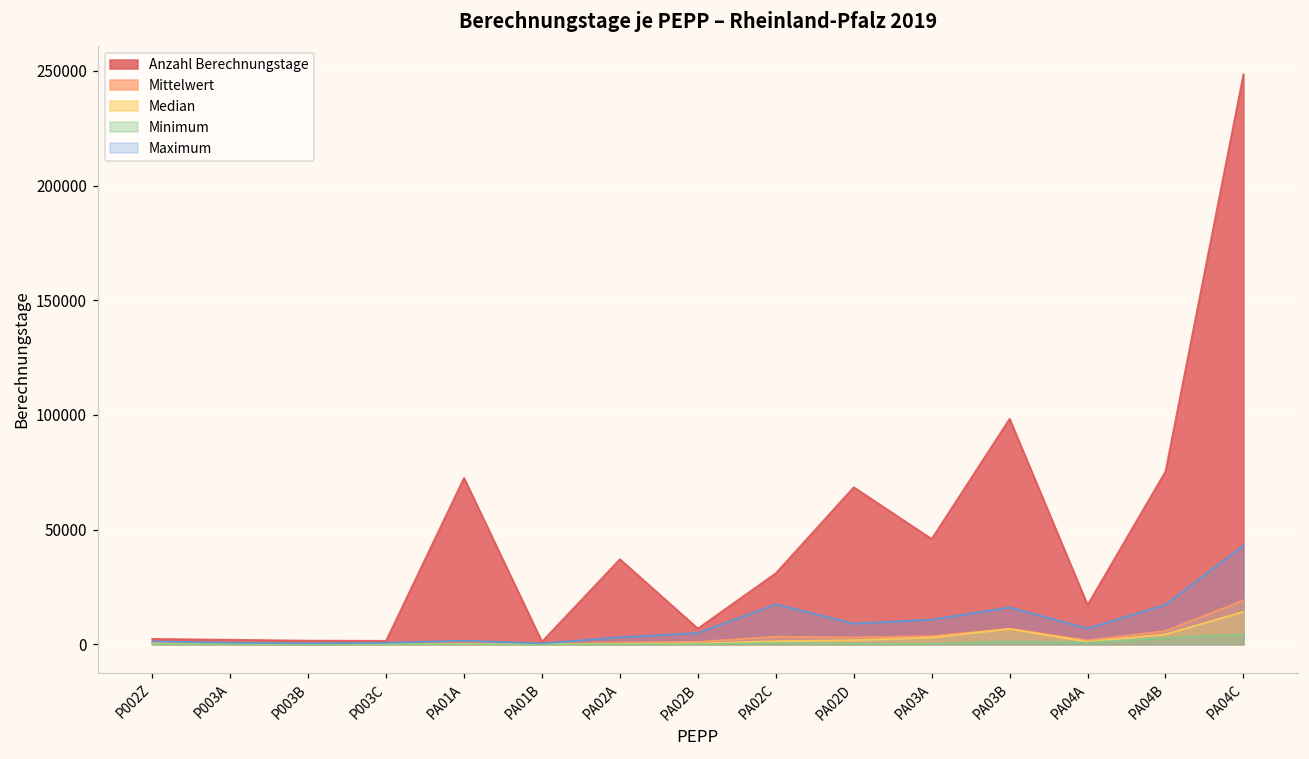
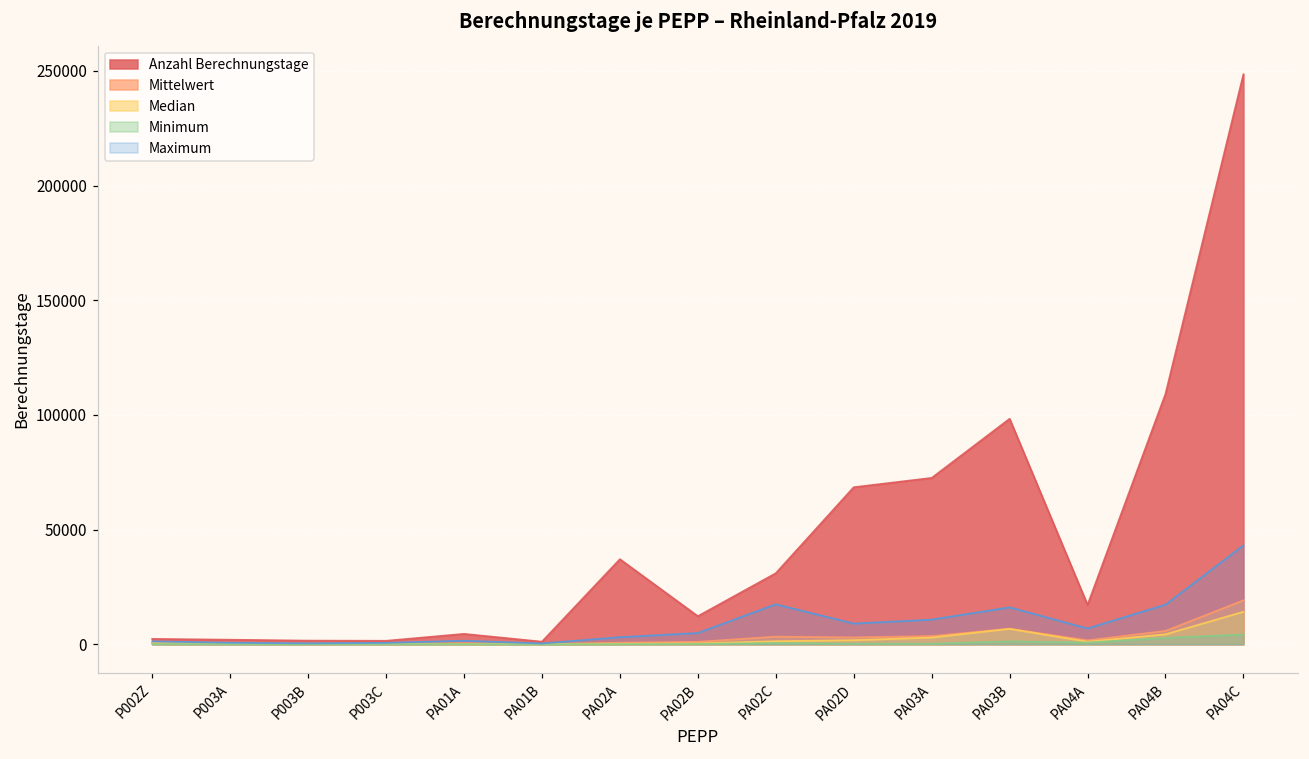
  {
    "Anzahl Berechnungstage": {
      "P003A": 2000,
-     "PA01A": 73000,
+     "PA01A": 5000,
      "PA02A": 37000,
-     "PA02B": 7000,
+     "PA02B": 12000,
      "PA02C": 31000,
      "PA02D": 68000,
-     "PA03A": 46000,
+     "PA03A": 73000,
      "PA03B": 98000,
      "PA04A": 17000,
-     "PA04B": 75000,
+     "PA04B": 109000,
      "PA04C": 249000
    }
  }
